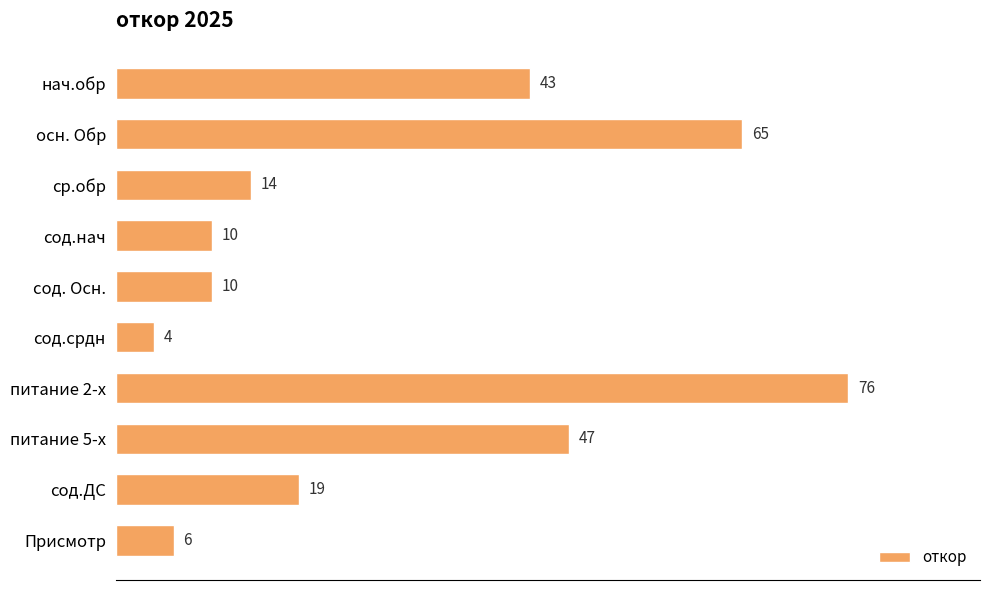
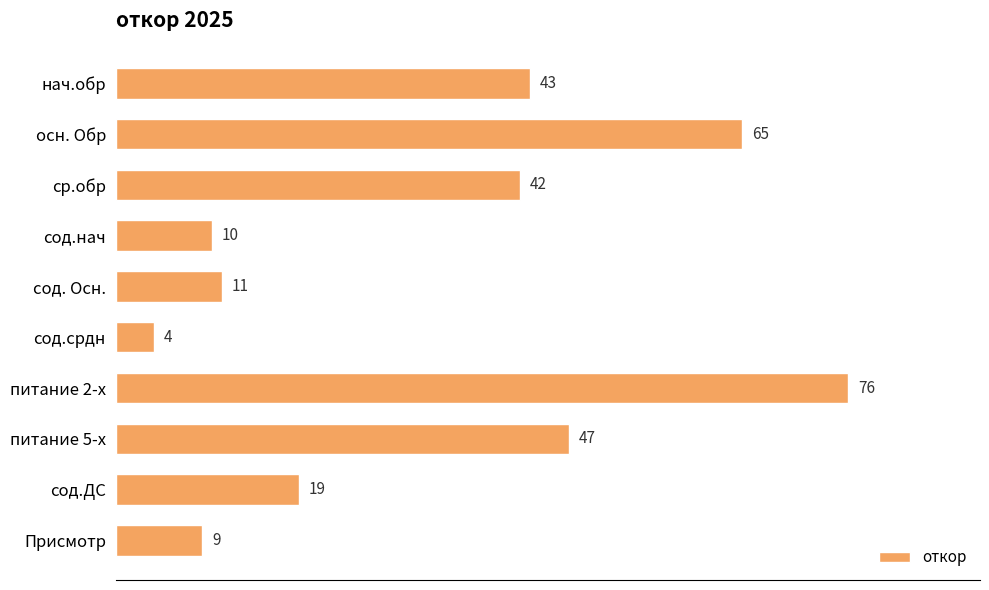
  {
    "нач.обр": 43,
    "осн. Обр": 65,
-   "ср.обр": 14,
+   "ср.обр": 42,
    "сод.нач": 10,
-   "сод. Осн.": 10,
+   "сод. Осн.": 11,
    "сод.срдн": 4,
    "питание 2-х": 76,
    "питание 5-х": 47,
    "сод.ДС": 19,
-   "Присмотр": 6
+   "Присмотр": 9
  }
